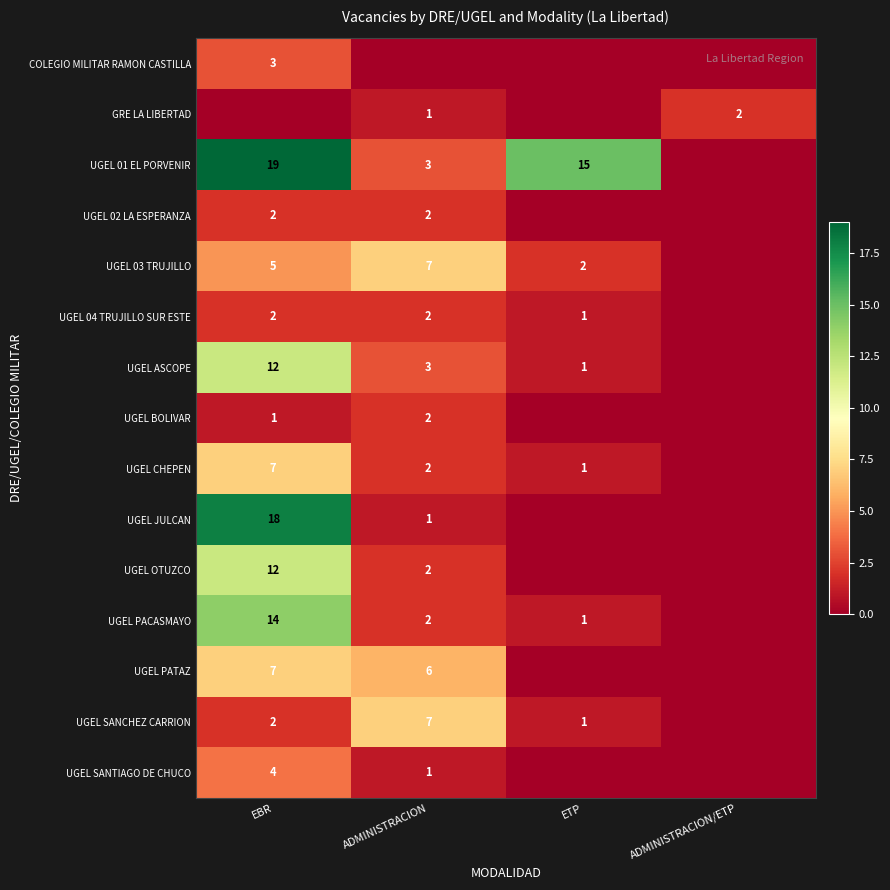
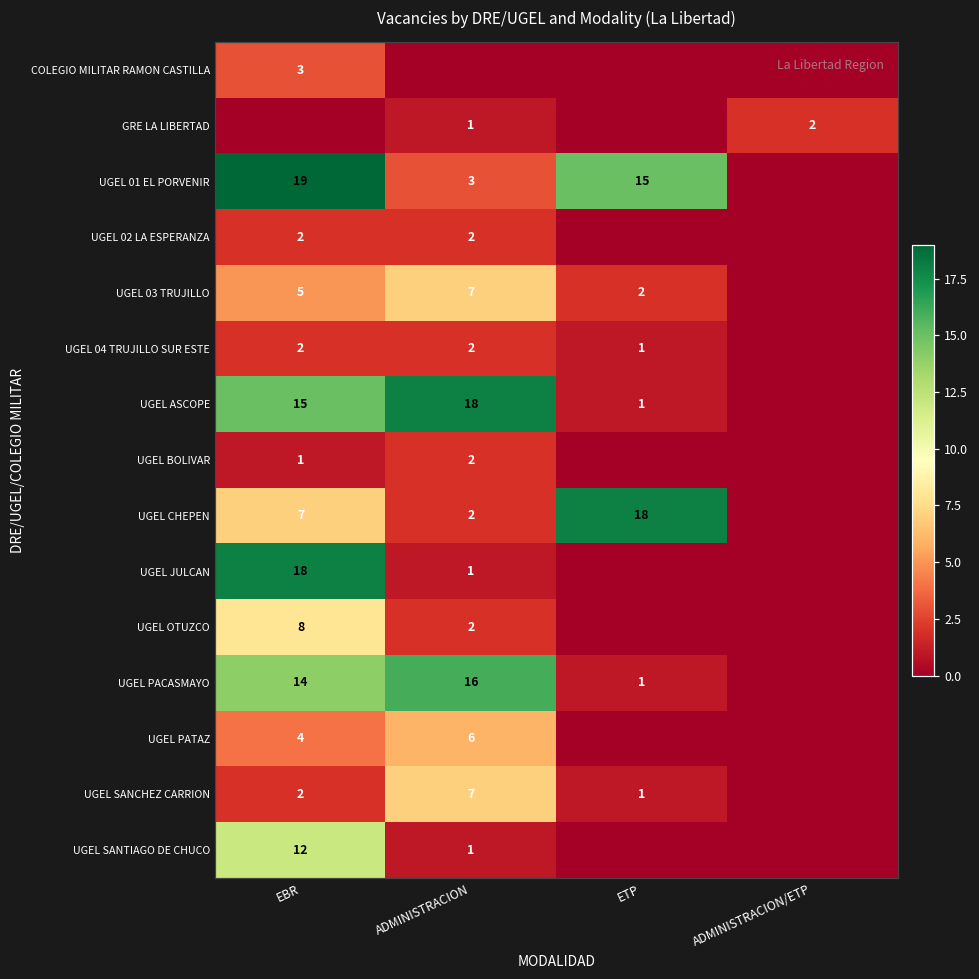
  {
    "COLEGIO MILITAR RAMON CASTILLA": {
      "EBR": 3
    },
    "GRE LA LIBERTAD": {
      "ADMINISTRACION": 1,
      "ADMINISTRACION/ETP": 2
    },
    "UGEL 01 EL PORVENIR": {
      "EBR": 19,
      "ADMINISTRACION": 3,
      "ETP": 15
    },
    "UGEL 02 LA ESPERANZA": {
      "EBR": 2,
      "ADMINISTRACION": 2
    },
    "UGEL 03 TRUJILLO": {
      "EBR": 5,
      "ADMINISTRACION": 7,
      "ETP": 2
    },
    "UGEL 04 TRUJILLO SUR ESTE": {
      "EBR": 2,
      "ADMINISTRACION": 2,
      "ETP": 1
    },
    "UGEL ASCOPE": {
-     "EBR": 12,
-     "ADMINISTRACION": 3,
+     "EBR": 15,
+     "ADMINISTRACION": 18,
      "ETP": 1
    },
    "UGEL BOLIVAR": {
      "EBR": 1,
      "ADMINISTRACION": 2
    },
    "UGEL CHEPEN": {
      "EBR": 7,
      "ADMINISTRACION": 2,
-     "ETP": 1
+     "ETP": 18
    },
    "UGEL JULCAN": {
      "EBR": 18,
      "ADMINISTRACION": 1
    },
    "UGEL OTUZCO": {
-     "EBR": 12,
+     "EBR": 8,
      "ADMINISTRACION": 2
    },
    "UGEL PACASMAYO": {
      "EBR": 14,
-     "ADMINISTRACION": 2,
+     "ADMINISTRACION": 16,
      "ETP": 1
    },
    "UGEL PATAZ": {
-     "EBR": 7,
+     "EBR": 4,
      "ADMINISTRACION": 6
    },
    "UGEL SANCHEZ CARRION": {
      "EBR": 2,
      "ADMINISTRACION": 7,
      "ETP": 1
    },
    "UGEL SANTIAGO DE CHUCO": {
-     "EBR": 4,
+     "EBR": 12,
      "ADMINISTRACION": 1
    }
  }
